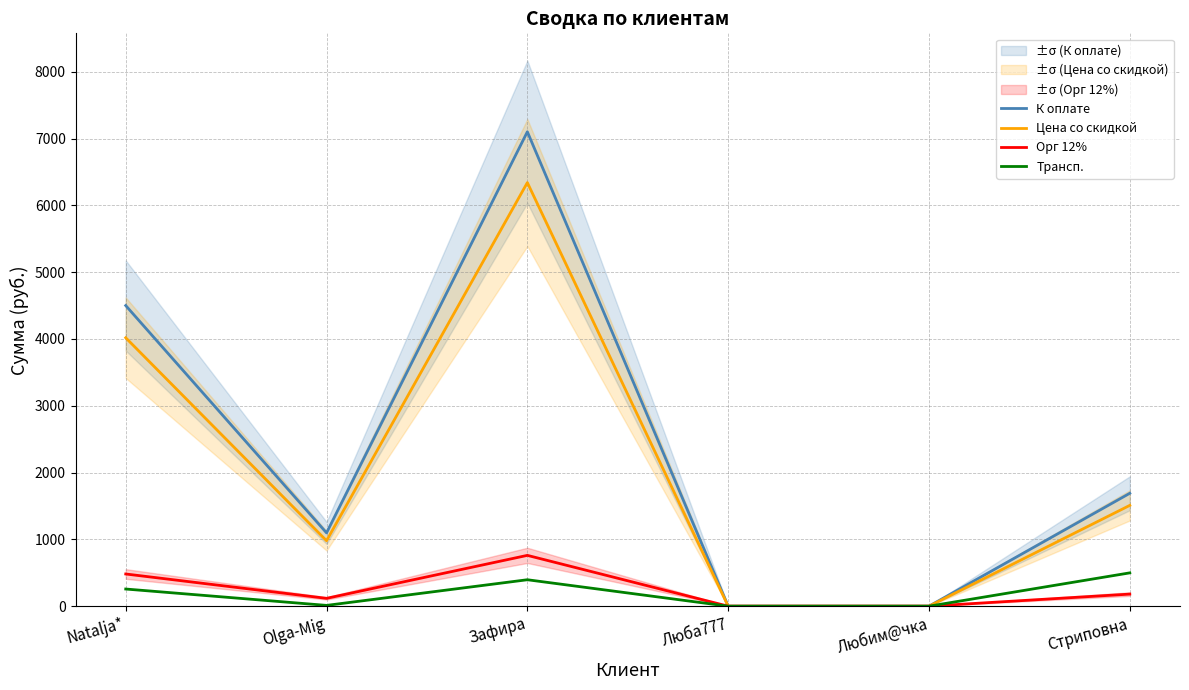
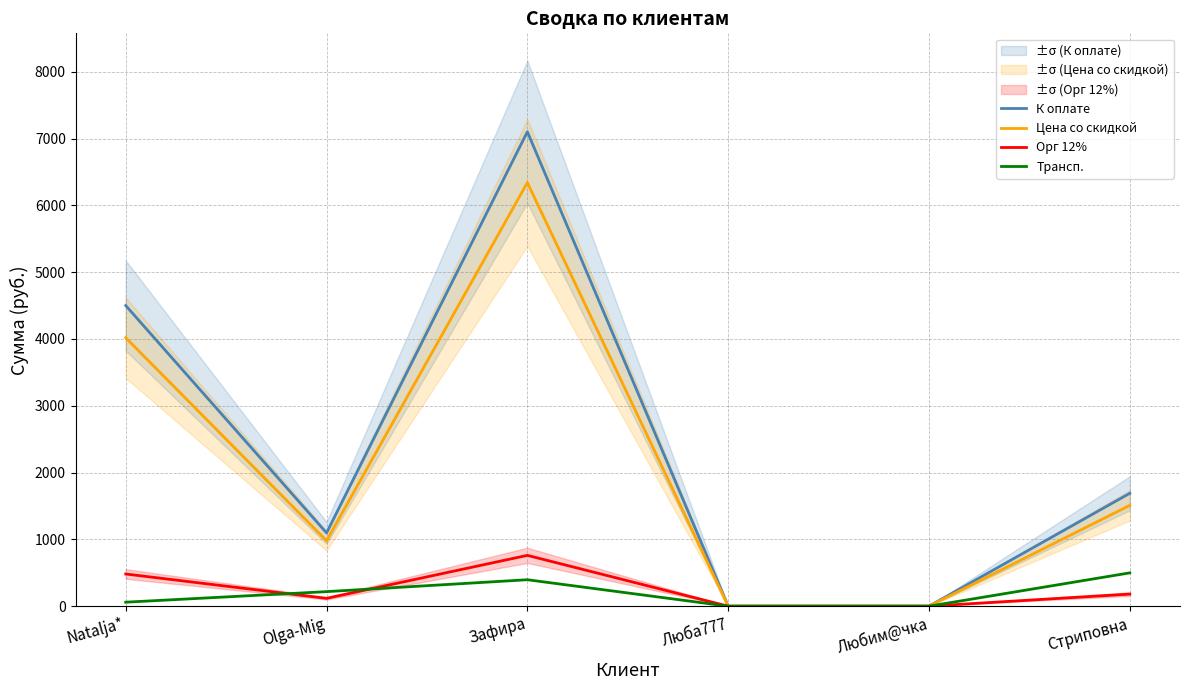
  {
    "Трансп.": {
-     "Natalja*": 300,
-     "Olga-Mig": 0,
+     "Natalja*": 100,
+     "Olga-Mig": 200,
      "Зафира": 400,
      "Стриповна": 500
    }
  }
